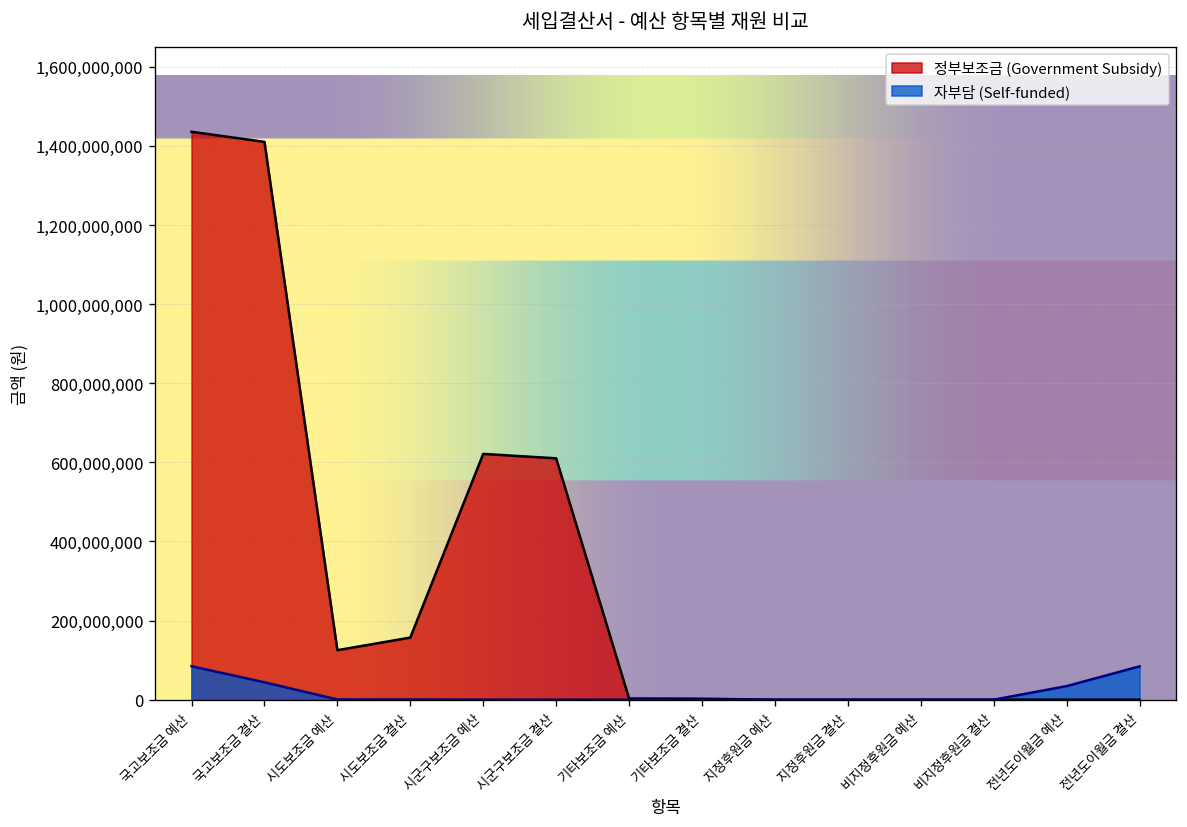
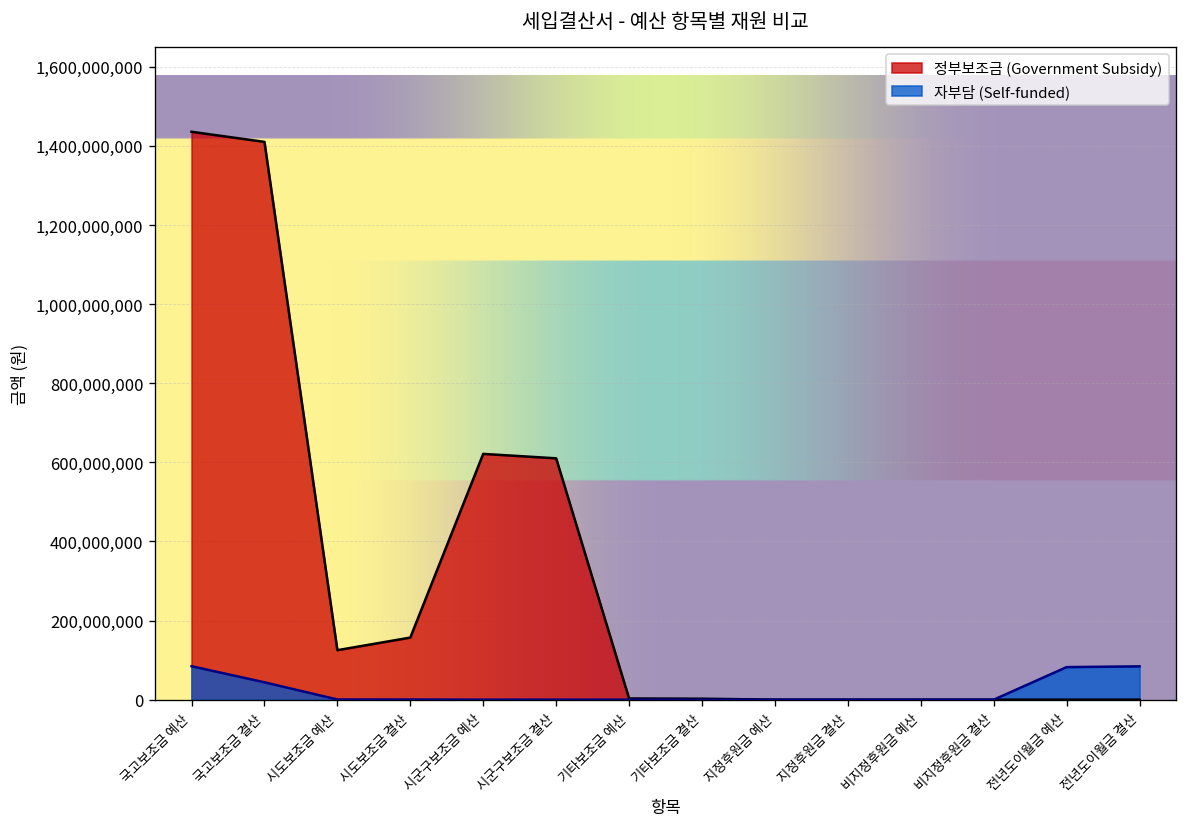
  {
    "정부보조금 (Government Subsidy)": {
      "국고보조금 예산": "1,440,000,000",
      "국고보조금 결산": "1,410,000,000",
      "시도보조금 예산": "130,000,000",
      "시도보조금 결산": "160,000,000",
      "시군구보조금 예산": "620,000,000",
      "시군구보조금 결산": "610,000,000",
      "전년도이월금 예산": "0",
      "전년도이월금 결산": "0"
    },
    "자부담 (Self-funded)": {
      "국고보조금 예산": "80,000,000",
      "국고보조금 결산": "40,000,000",
      "시도보조금 예산": "0",
      "시도보조금 결산": "0",
      "시군구보조금 예산": "0",
      "시군구보조금 결산": "0",
-     "전년도이월금 예산": "30,000,000",
+     "전년도이월금 예산": "80,000,000",
      "전년도이월금 결산": "80,000,000"
    }
  }
